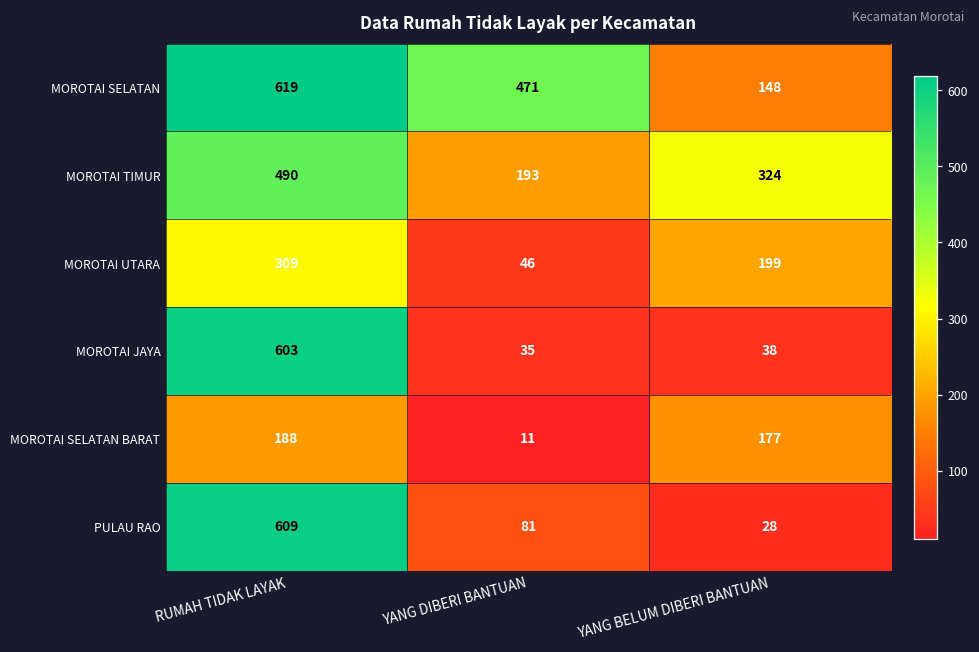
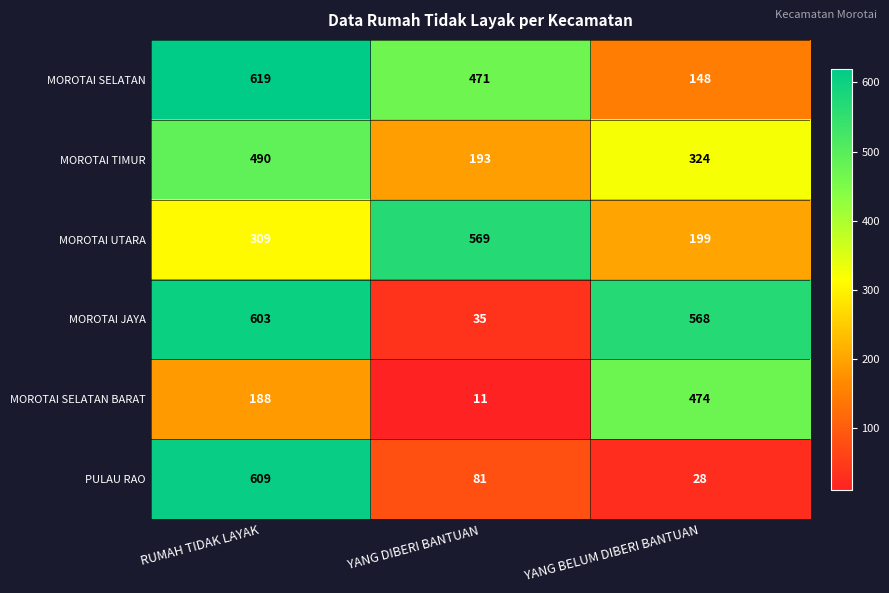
  {
    "MOROTAI SELATAN": {
      "RUMAH TIDAK LAYAK": 619,
      "YANG DIBERI BANTUAN": 471,
      "YANG BELUM DIBERI BANTUAN": 148
    },
    "MOROTAI TIMUR": {
      "RUMAH TIDAK LAYAK": 490,
      "YANG DIBERI BANTUAN": 193,
      "YANG BELUM DIBERI BANTUAN": 324
    },
    "MOROTAI UTARA": {
      "RUMAH TIDAK LAYAK": 309,
-     "YANG DIBERI BANTUAN": 46,
+     "YANG DIBERI BANTUAN": 569,
      "YANG BELUM DIBERI BANTUAN": 199
    },
    "MOROTAI JAYA": {
      "RUMAH TIDAK LAYAK": 603,
      "YANG DIBERI BANTUAN": 35,
-     "YANG BELUM DIBERI BANTUAN": 38
+     "YANG BELUM DIBERI BANTUAN": 568
    },
    "MOROTAI SELATAN BARAT": {
      "RUMAH TIDAK LAYAK": 188,
      "YANG DIBERI BANTUAN": 11,
-     "YANG BELUM DIBERI BANTUAN": 177
+     "YANG BELUM DIBERI BANTUAN": 474
    },
    "PULAU RAO": {
      "RUMAH TIDAK LAYAK": 609,
      "YANG DIBERI BANTUAN": 81,
      "YANG BELUM DIBERI BANTUAN": 28
    }
  }
